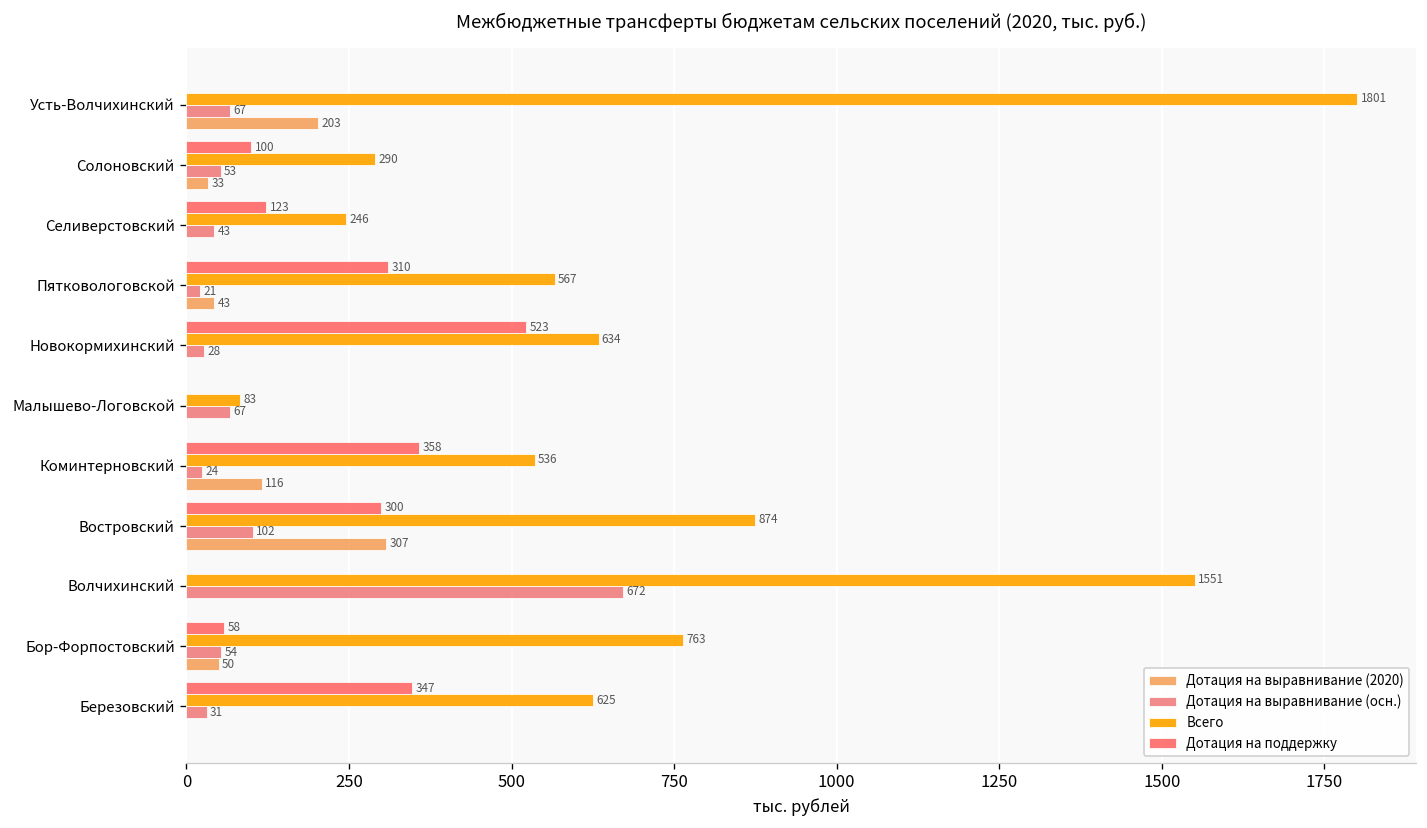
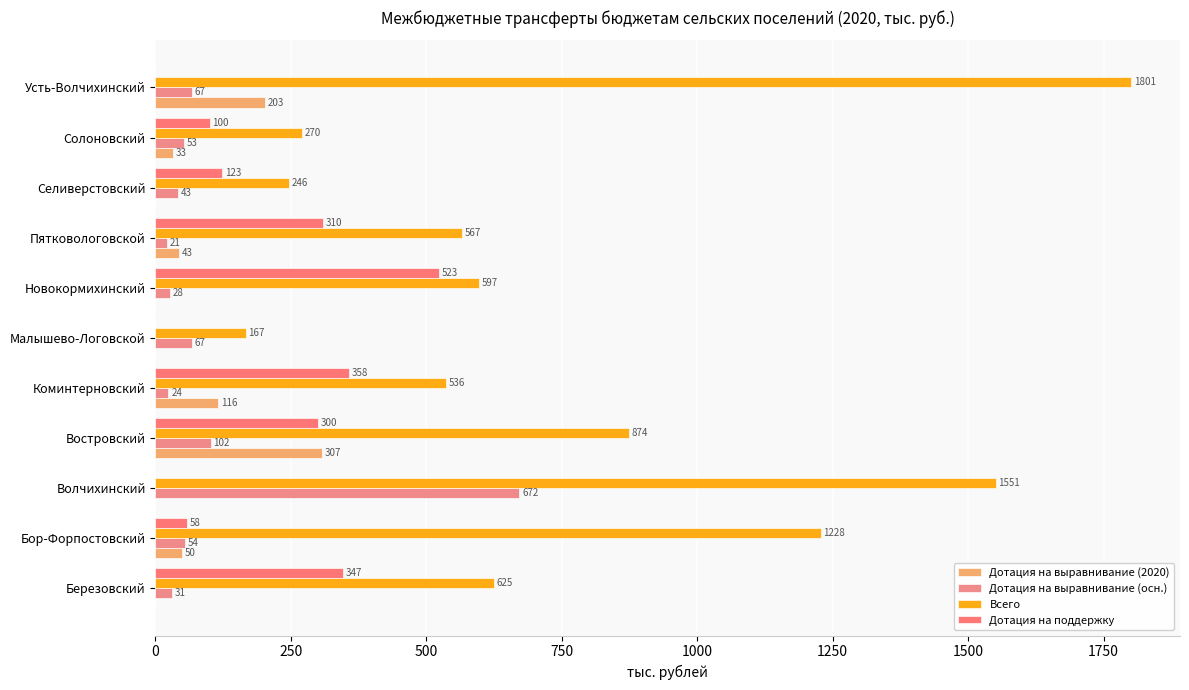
  {
    "Всего": {
      "Усть-Волчихинский": 1801,
-     "Солоновский": 290,
+     "Солоновский": 270,
      "Селиверстовский": 246,
      "Пятковологовской": 567,
-     "Новокормихинский": 634,
-     "Малышево-Логовской": 83,
+     "Новокормихинский": 597,
+     "Малышево-Логовской": 167,
      "Коминтерновский": 536,
      "Востровский": 874,
      "Волчихинский": 1551,
-     "Бор-Форпостовский": 763,
+     "Бор-Форпостовский": 1228,
      "Березовский": 625
    }
  }
